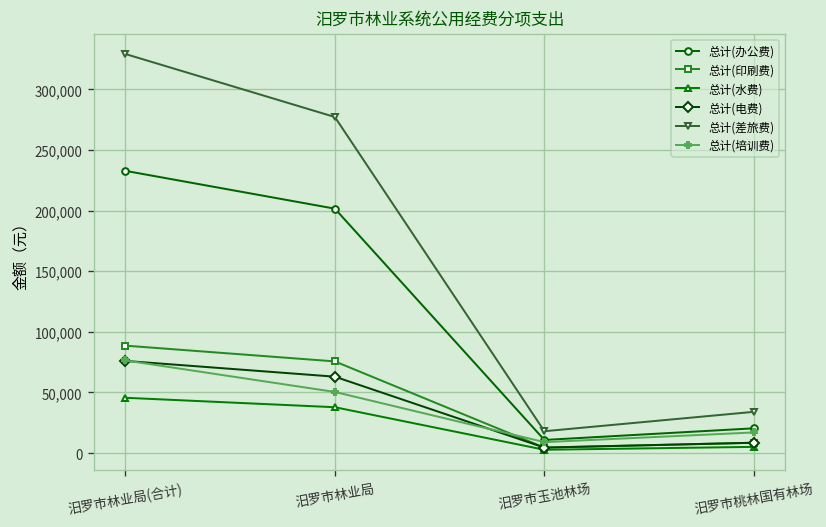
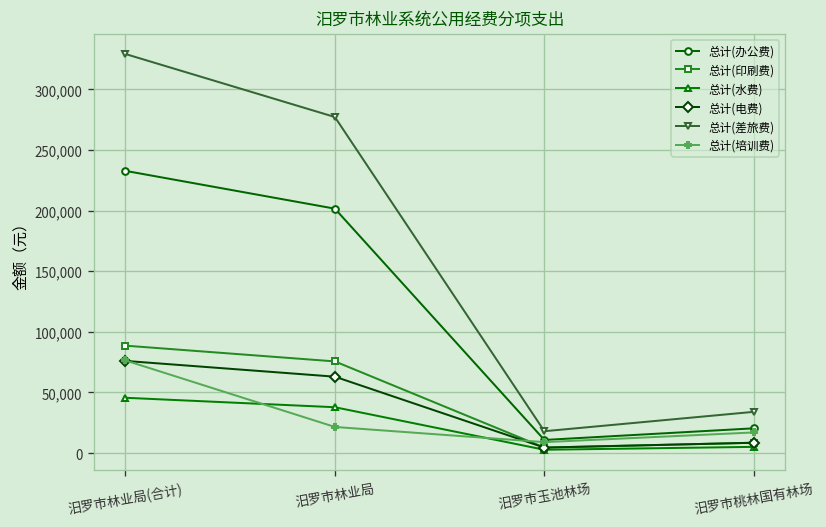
  {
    "总计(培训费)": {
-     "汨罗市林业局": "50,000",
+     "汨罗市林业局": "22,000",
      "汨罗市桃林国有林场": "17,000"
    }
  }
